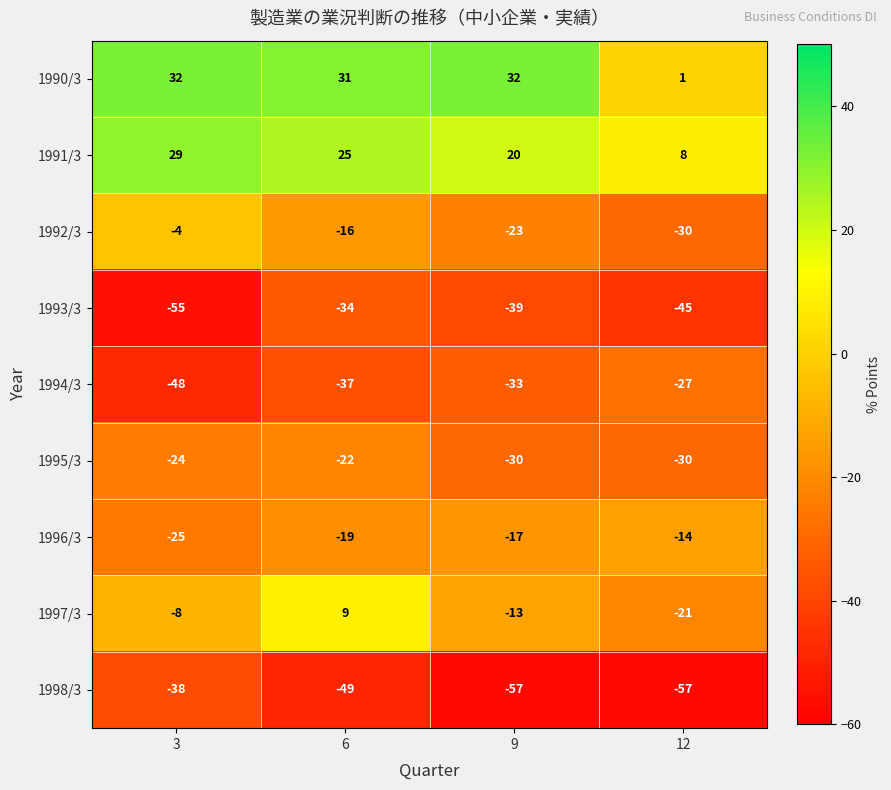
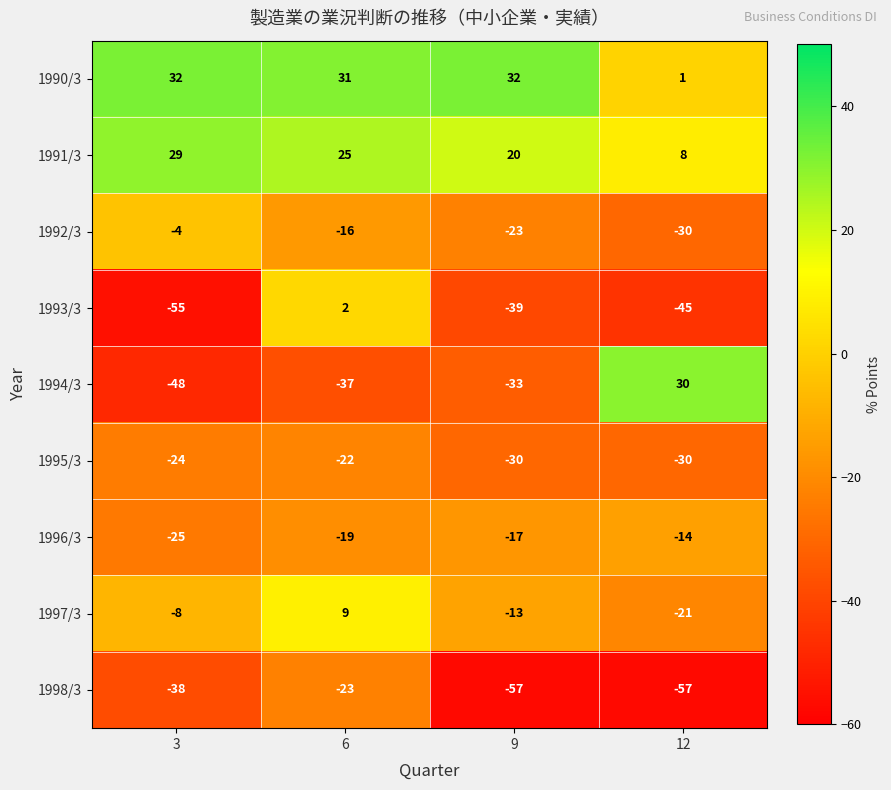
  {
    "1990/3": {
      "3": 32,
      "6": 31,
      "9": 32,
      "12": 1
    },
    "1991/3": {
      "3": 29,
      "6": 25,
      "9": 20,
      "12": 8
    },
    "1992/3": {
      "3": -4,
      "6": -16,
      "9": -23,
      "12": -30
    },
    "1993/3": {
      "3": -55,
-     "6": -34,
+     "6": 2,
      "9": -39,
      "12": -45
    },
    "1994/3": {
      "3": -48,
      "6": -37,
      "9": -33,
-     "12": -27
+     "12": 30
    },
    "1995/3": {
      "3": -24,
      "6": -22,
      "9": -30,
      "12": -30
    },
    "1996/3": {
      "3": -25,
      "6": -19,
      "9": -17,
      "12": -14
    },
    "1997/3": {
      "3": -8,
      "6": 9,
      "9": -13,
      "12": -21
    },
    "1998/3": {
      "3": -38,
-     "6": -49,
+     "6": -23,
      "9": -57,
      "12": -57
    }
  }
